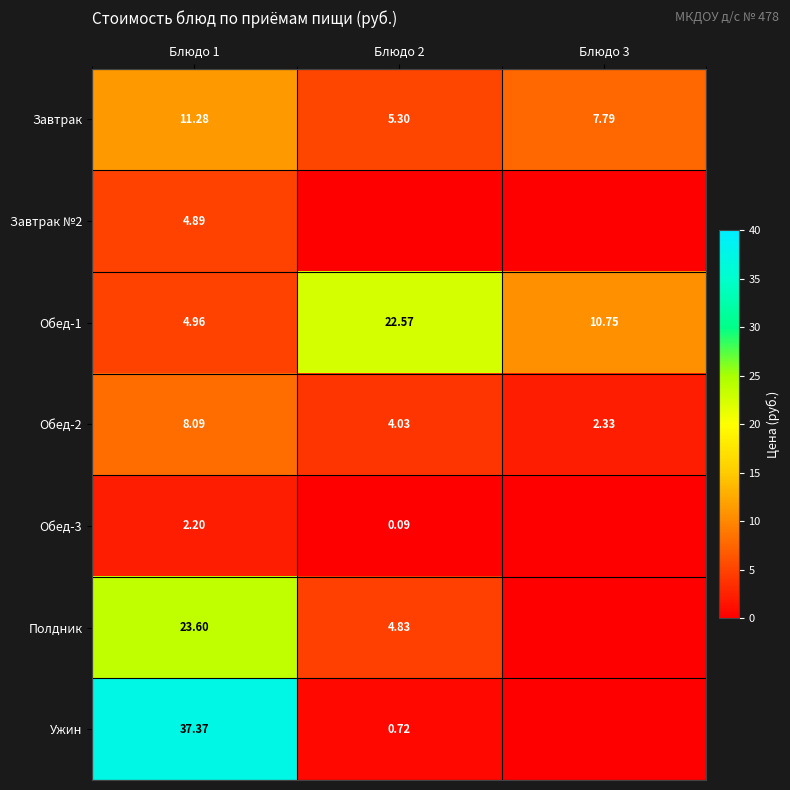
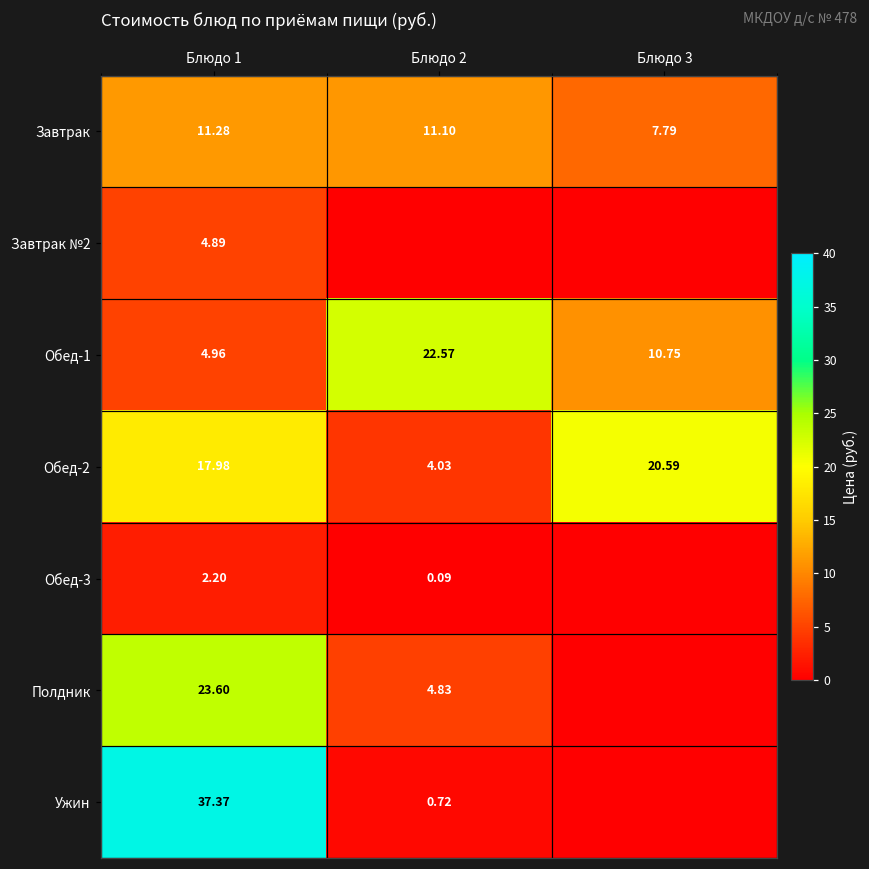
  {
    "Завтрак": {
      "Блюдо 1": 11.28,
-     "Блюдо 2": 5.30,
+     "Блюдо 2": 11.10,
      "Блюдо 3": 7.79
    },
    "Завтрак №2": {
      "Блюдо 1": 4.89
    },
    "Обед-1": {
      "Блюдо 1": 4.96,
      "Блюдо 2": 22.57,
      "Блюдо 3": 10.75
    },
    "Обед-2": {
-     "Блюдо 1": 8.09,
+     "Блюдо 1": 17.98,
      "Блюдо 2": 4.03,
-     "Блюдо 3": 2.33
+     "Блюдо 3": 20.59
    },
    "Обед-3": {
      "Блюдо 1": 2.20,
      "Блюдо 2": 0.09
    },
    "Полдник": {
      "Блюдо 1": 23.60,
      "Блюдо 2": 4.83
    },
    "Ужин": {
      "Блюдо 1": 37.37,
      "Блюдо 2": 0.72
    }
  }
